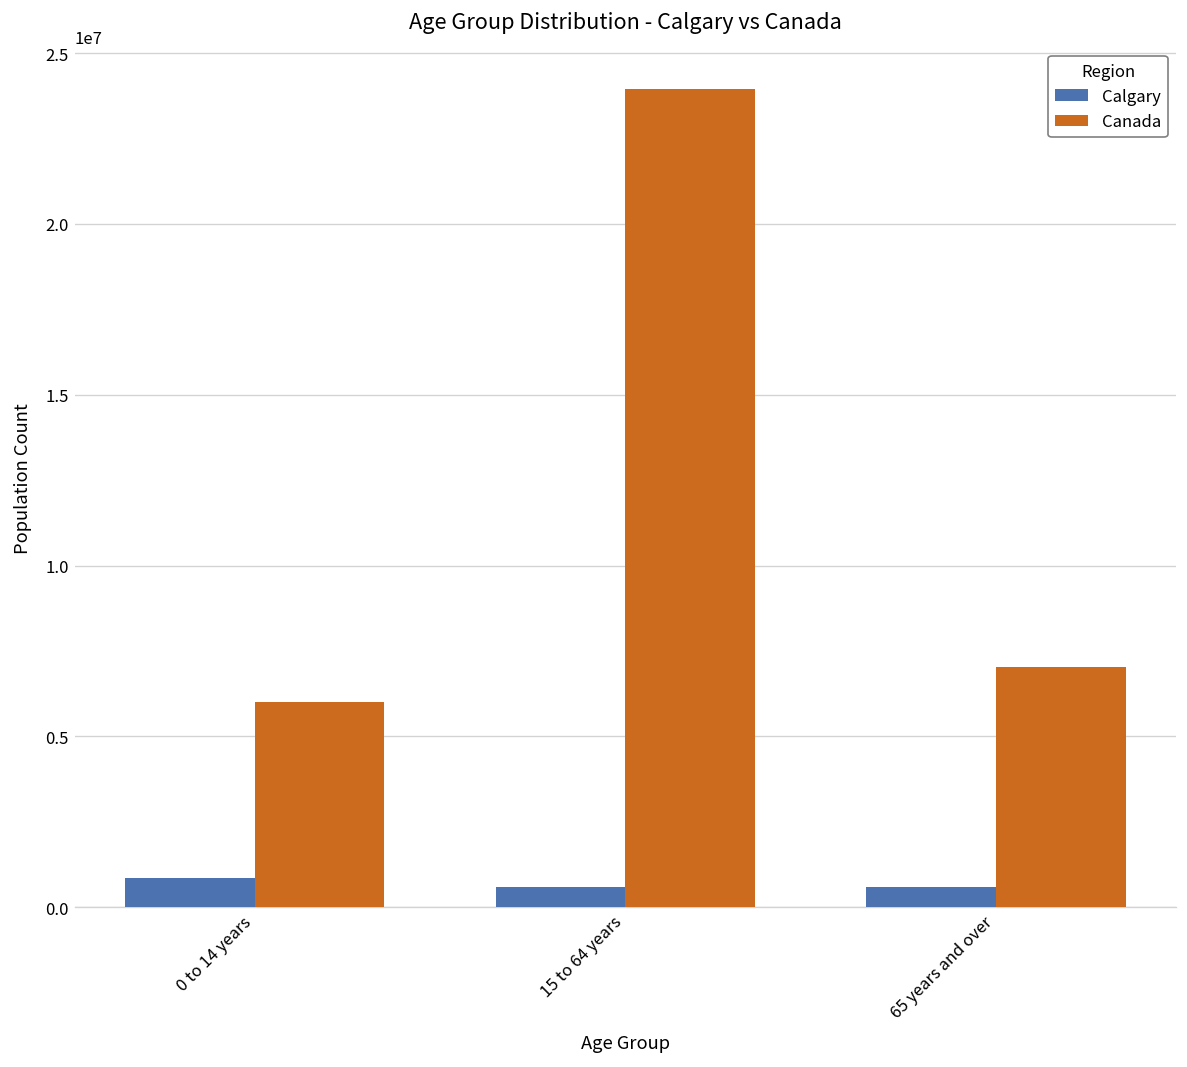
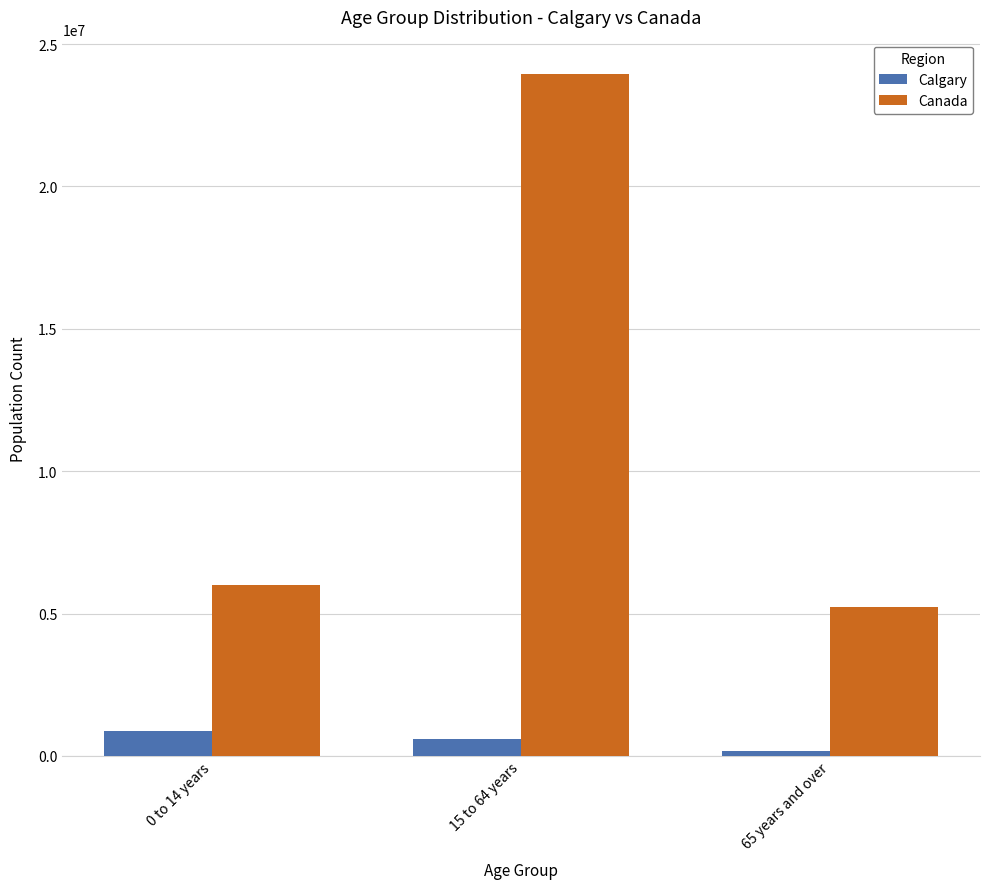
  {
    "Calgary": {
      "0 to 14 years": 900000,
      "15 to 64 years": 600000,
-     "65 years and over": 600000
+     "65 years and over": 200000
    },
    "Canada": {
      "0 to 14 years": 6000000,
      "15 to 64 years": 24000000,
-     "65 years and over": 7000000
+     "65 years and over": 5200000
    }
  }
